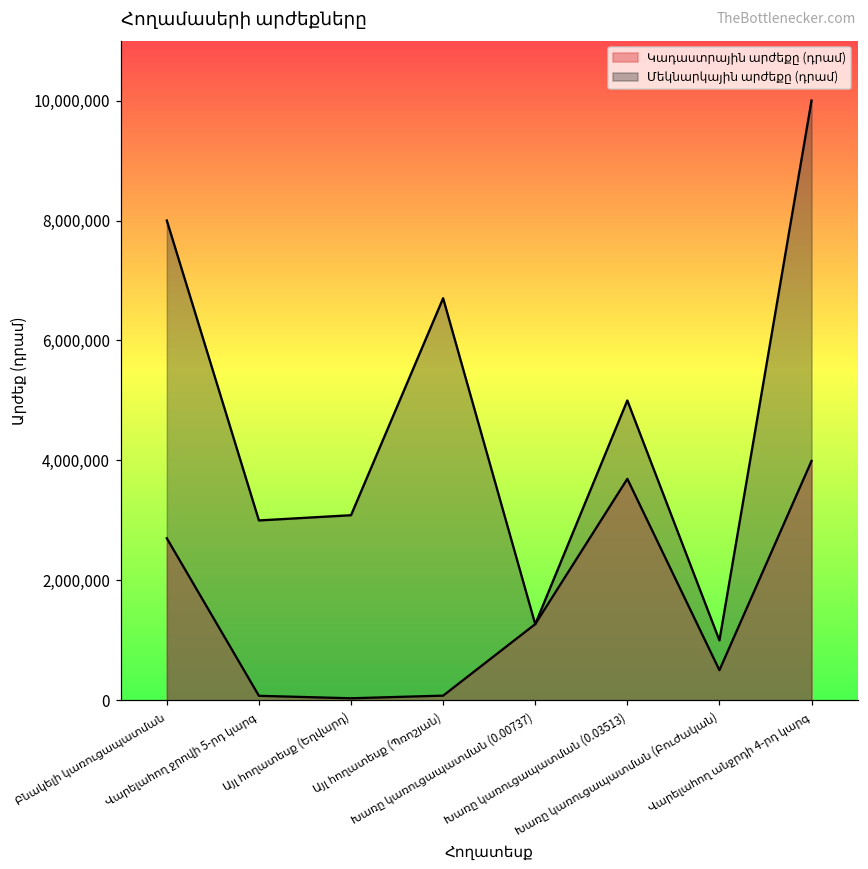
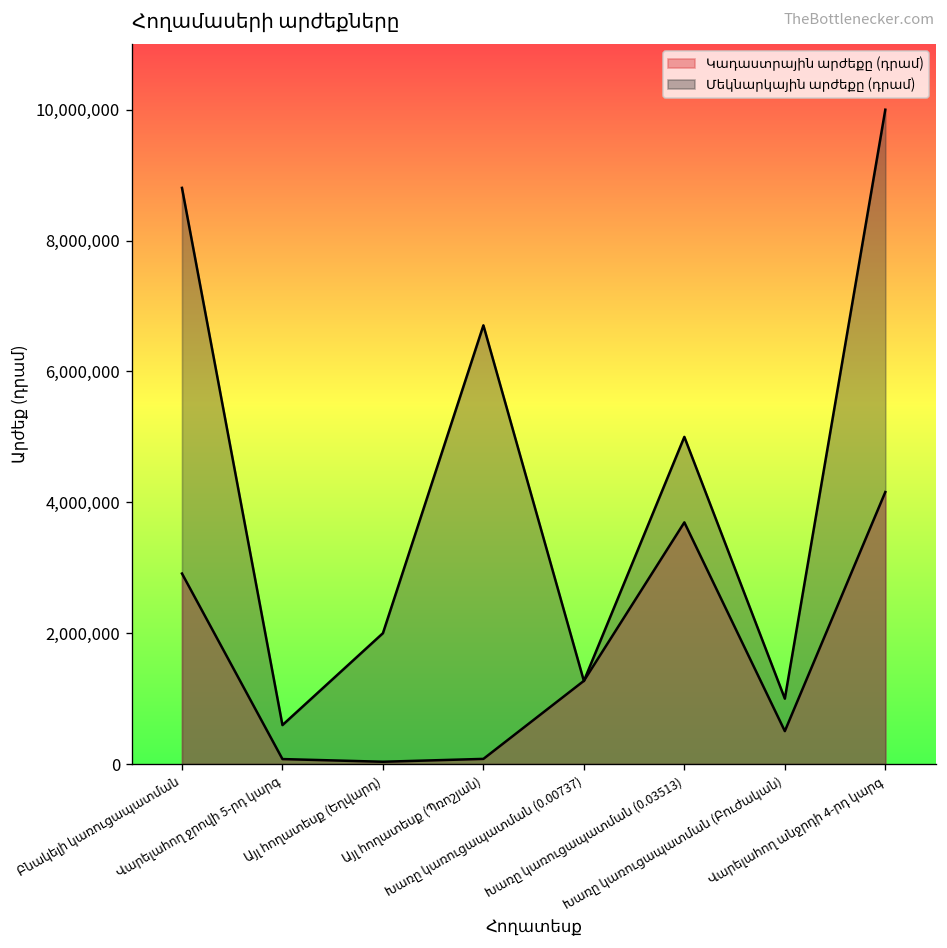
  {
    "Կադաստրային արժեքը (դրամ)": {
-     "Բնակելի կառուցապատման": "2,700,000",
+     "Բնակելի կառուցապատման": "2,900,000",
      "Վարելահող ջրովի 5-րդ կարգ": "100,000",
      "Այլ հողատեսք (Եղվարդ)": "0",
      "Այլ հողատեսք (Պռոշյան)": "100,000",
      "Խառը կառուցապատման (0.03513)": "3,700,000",
      "Խառը կառուցապատման (Բուժական)": "500,000",
-     "Վարելահող անջրդի 4-րդ կարգ": "4,000,000"
+     "Վարելահող անջրդի 4-րդ կարգ": "4,200,000"
    },
    "Մեկնարկային արժեքը (դրամ)": {
-     "Բնակելի կառուցապատման": "8,000,000",
-     "Վարելահող ջրովի 5-րդ կարգ": "3,000,000",
-     "Այլ հողատեսք (Եղվարդ)": "3,100,000",
+     "Բնակելի կառուցապատման": "8,800,000",
+     "Վարելահող ջրովի 5-րդ կարգ": "600,000",
+     "Այլ հողատեսք (Եղվարդ)": "2,000,000",
      "Այլ հողատեսք (Պռոշյան)": "6,700,000",
      "Խառը կառուցապատման (0.03513)": "5,000,000",
      "Խառը կառուցապատման (Բուժական)": "1,000,000",
      "Վարելահող անջրդի 4-րդ կարգ": "10,000,000"
    }
  }
